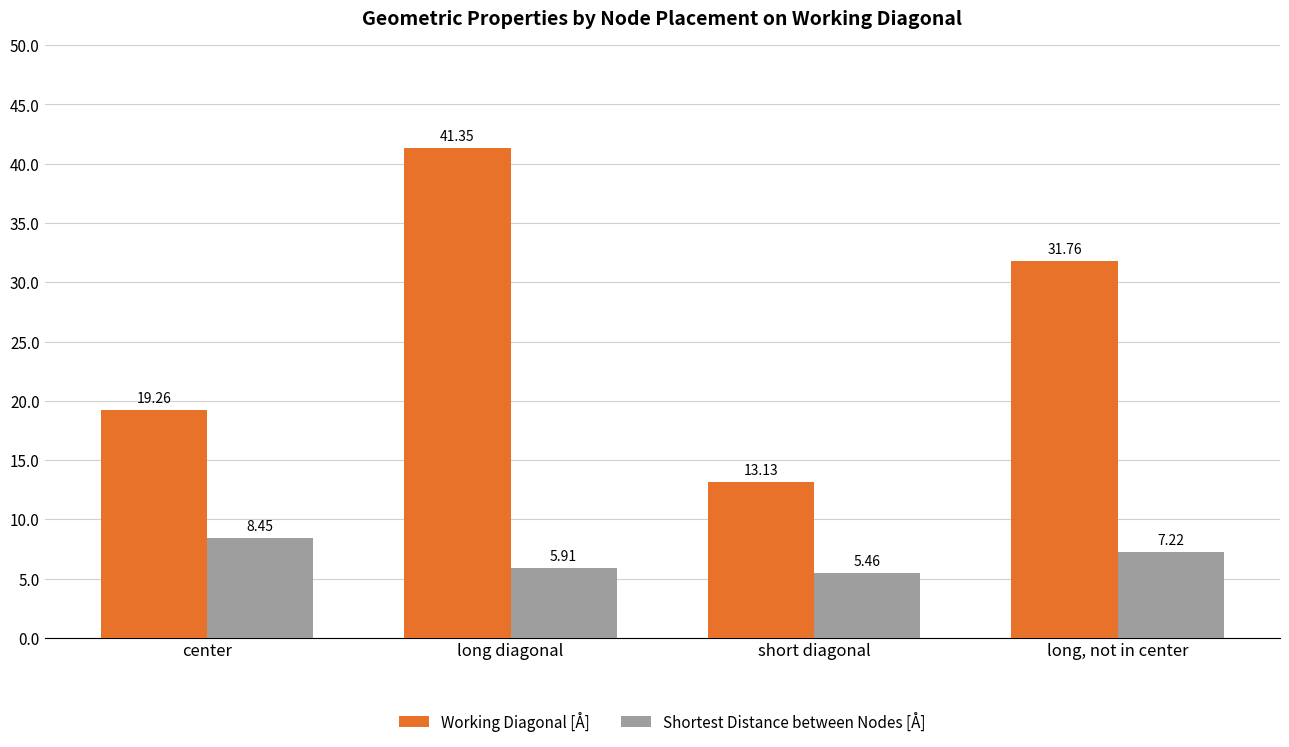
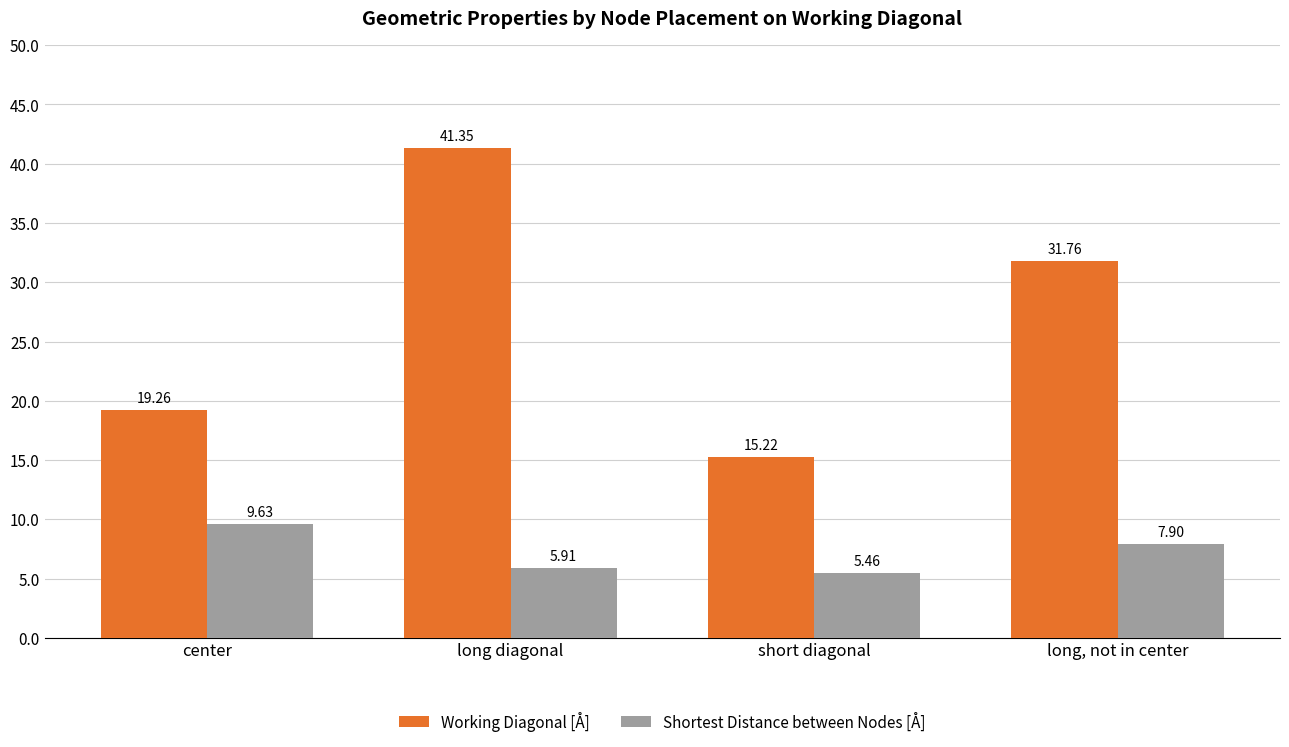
  {
    "Working Diagonal [Å]": {
      "center": 19.26,
      "long diagonal": 41.35,
-     "short diagonal": 13.13,
+     "short diagonal": 15.22,
      "long, not in center": 31.76
    },
    "Shortest Distance between Nodes [Å]": {
-     "center": 8.45,
+     "center": 9.63,
      "long diagonal": 5.91,
      "short diagonal": 5.46,
-     "long, not in center": 7.22
+     "long, not in center": 7.90
    }
  }
